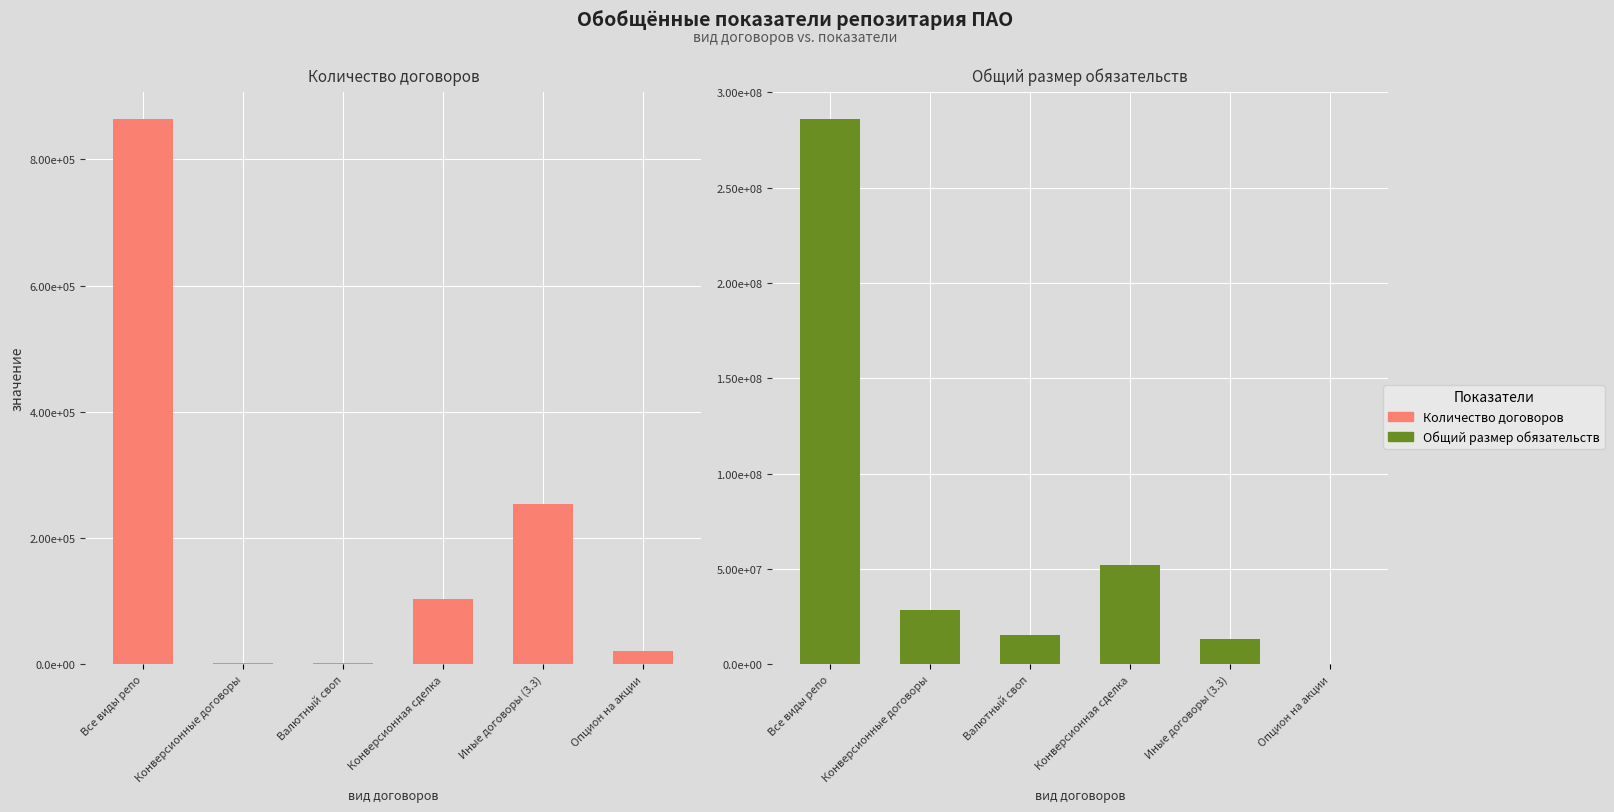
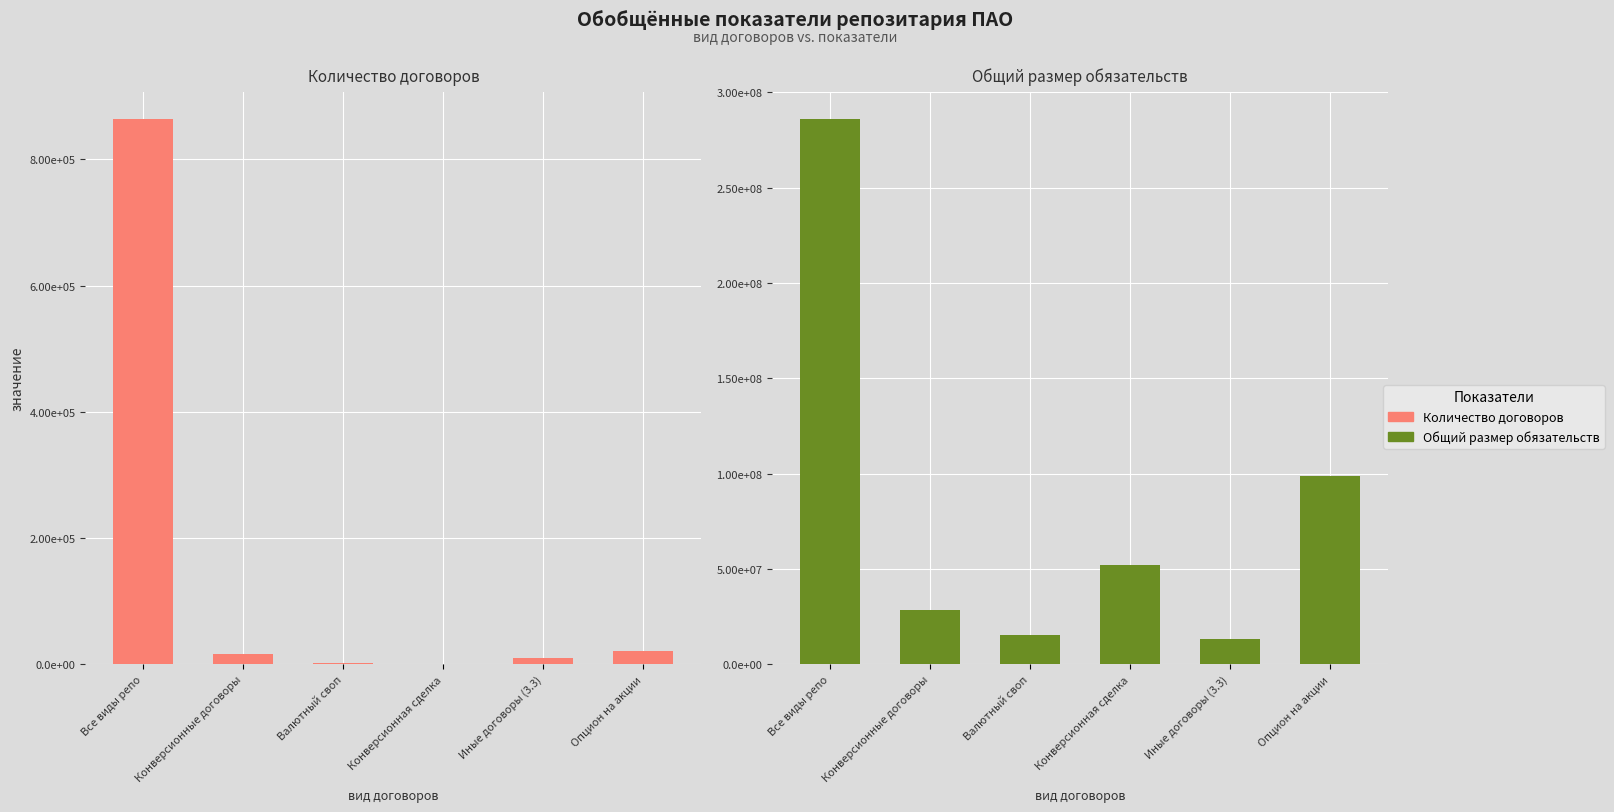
  {
    "Количество договоров": {
      "Все виды репо": 860000,
-     "Конверсионные договоры": 0,
-     "Конверсионная сделка": 100000,
-     "Иные договоры (3.3)": 250000,
+     "Конверсионные договоры": 20000,
+     "Конверсионная сделка": 0,
+     "Иные договоры (3.3)": 10000,
      "Опцион на акции": 20000
    },
    "Общий размер обязательств": {
      "Все виды репо": 286000000,
      "Конверсионные договоры": 28000000,
      "Валютный своп": 16000000,
      "Конверсионная сделка": 52000000,
      "Иные договоры (3.3)": 14000000,
-     "Опцион на акции": 0
+     "Опцион на акции": 99000000
    }
  }
